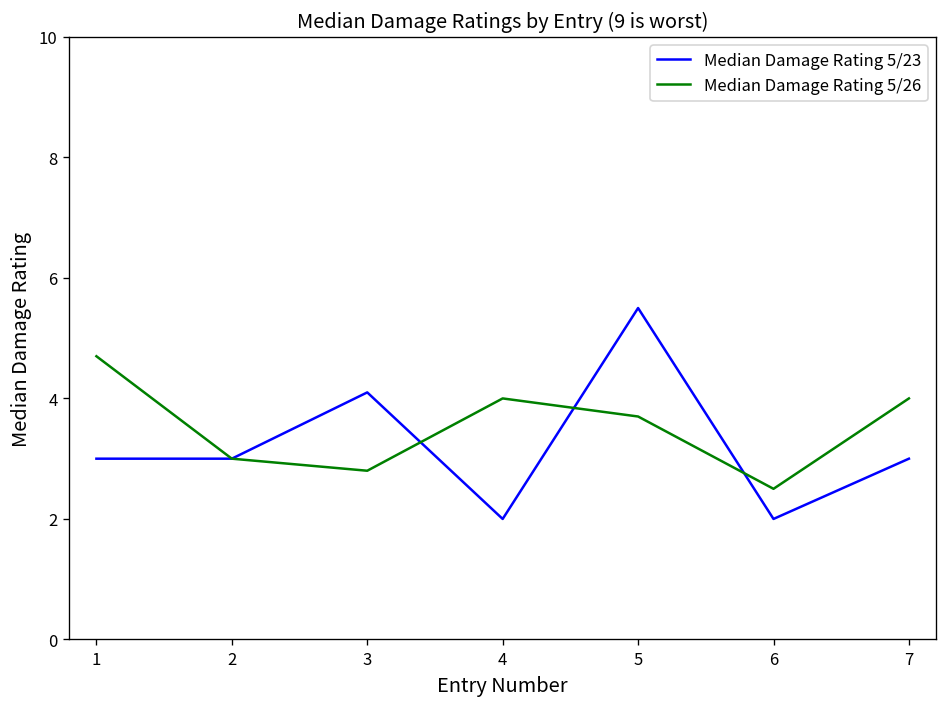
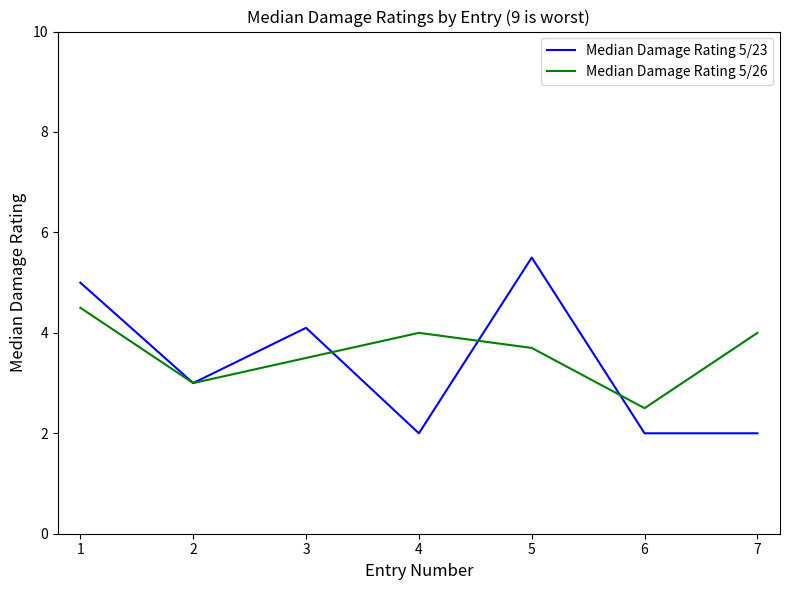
  {
    "Median Damage Rating 5/23": {
-     "1": 3,
+     "1": 5,
      "3": 4.1,
      "4": 2,
      "5": 5.5,
      "6": 2,
-     "7": 3
+     "7": 2
    },
    "Median Damage Rating 5/26": {
-     "1": 4.7,
-     "3": 2.8,
+     "1": 4.5,
+     "3": 3.5,
      "4": 4.0,
      "5": 3.7,
      "6": 2.5,
      "7": 4.0
    }
  }
